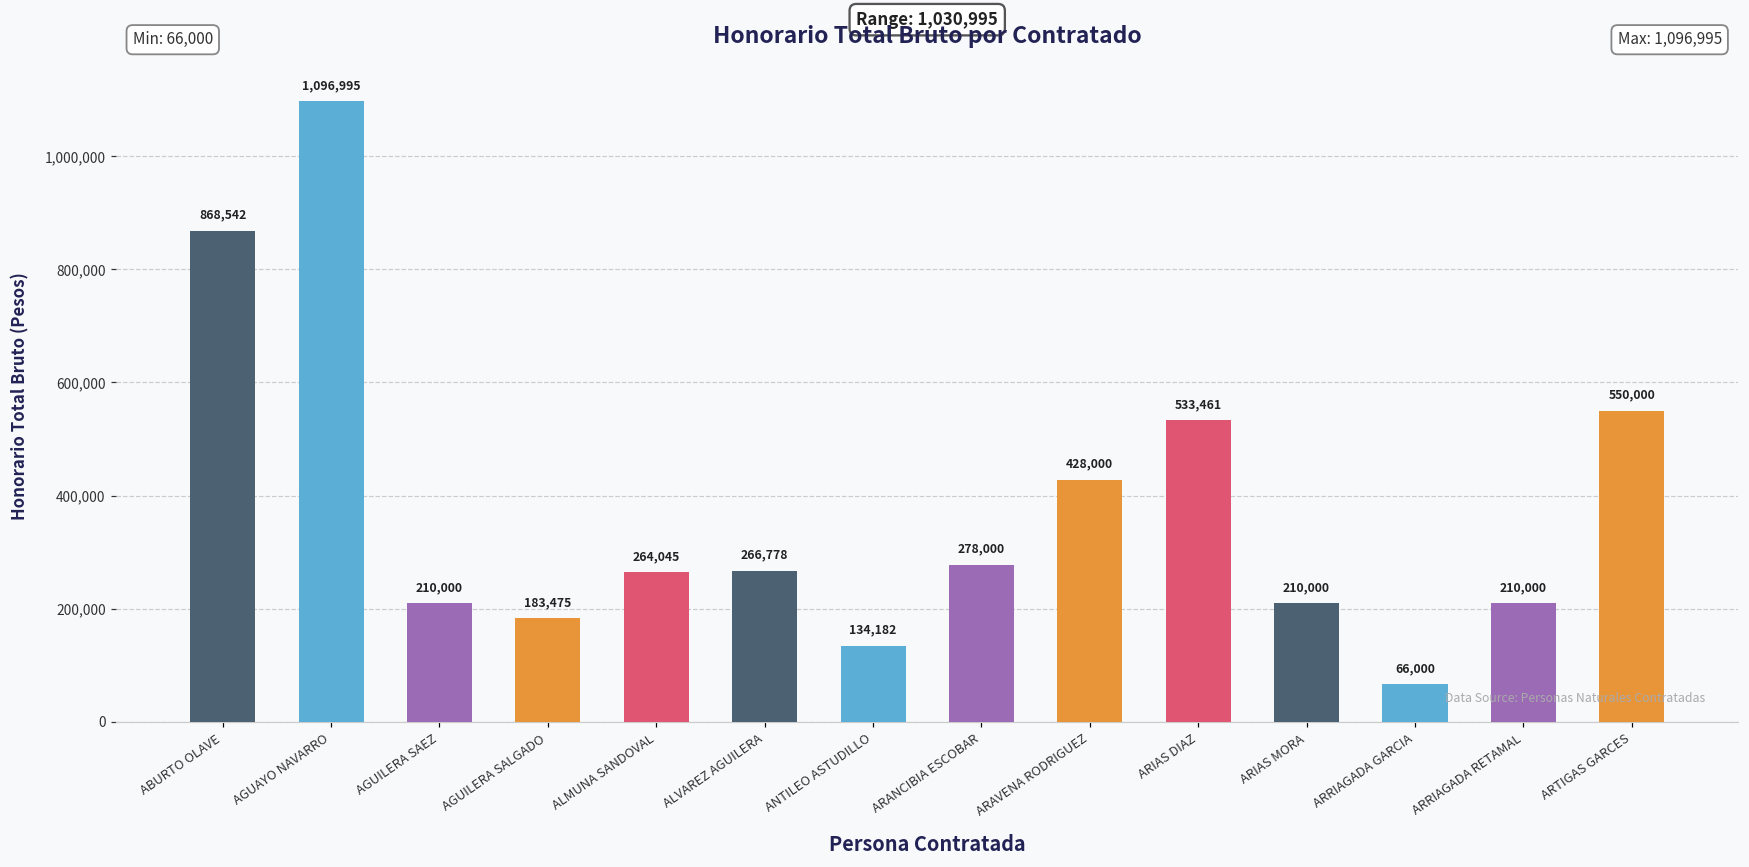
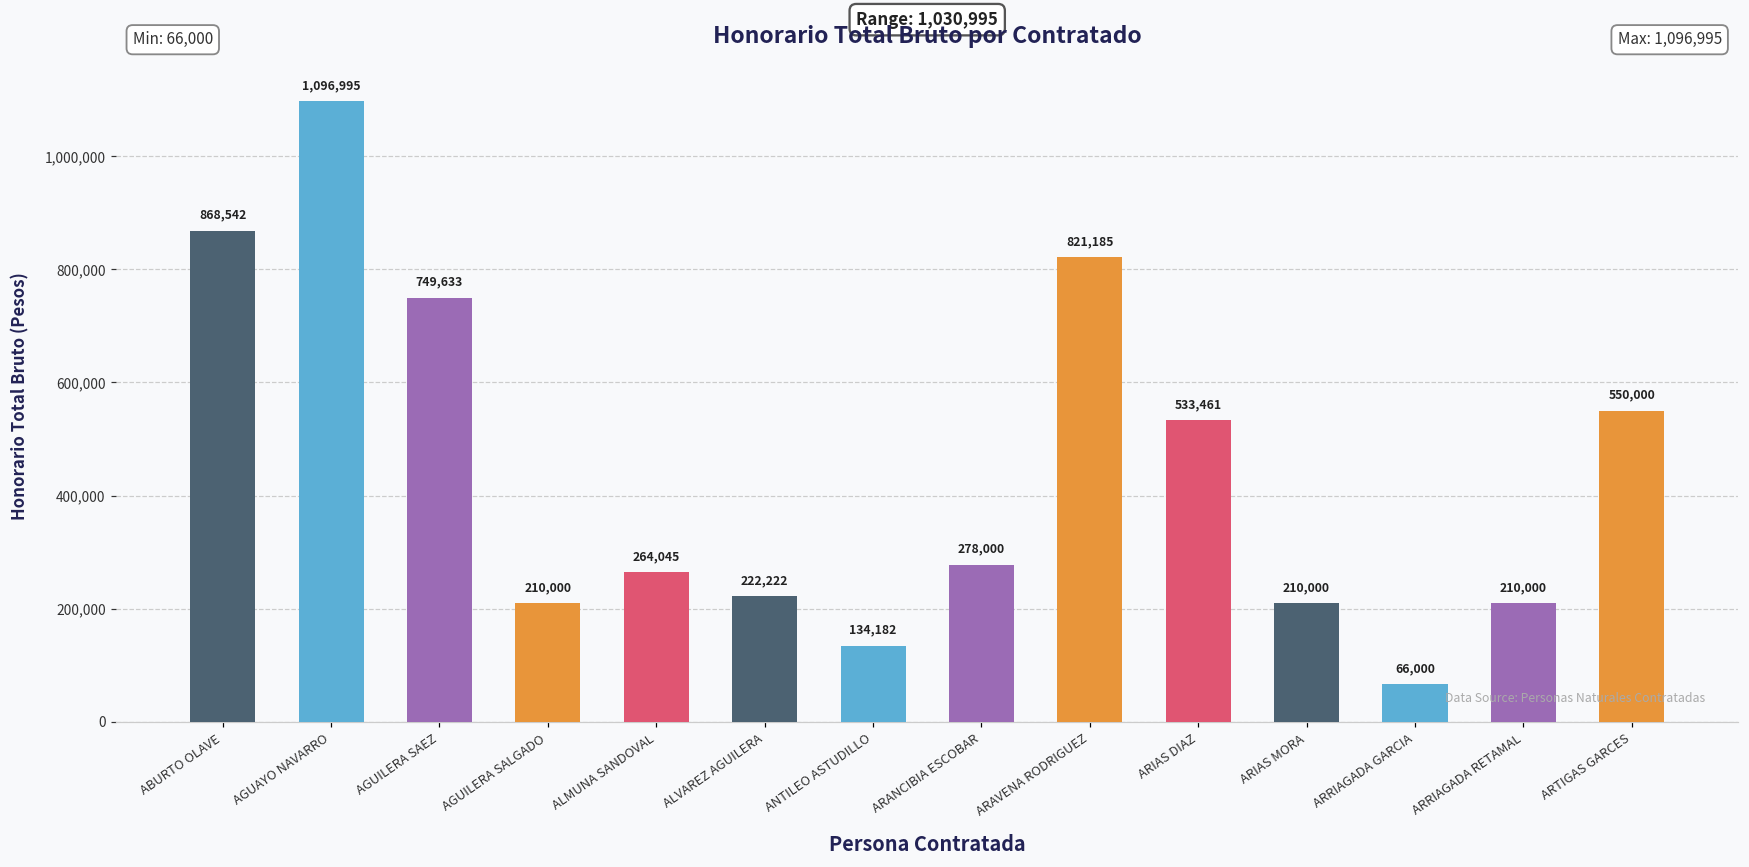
  {
    "ABURTO OLAVE": "868,542",
    "AGUAYO NAVARRO": "1,096,995",
-   "AGUILERA SAEZ": "210,000",
-   "AGUILERA SALGADO": "183,475",
+   "AGUILERA SAEZ": "749,633",
+   "AGUILERA SALGADO": "210,000",
    "ALMUNA SANDOVAL": "264,045",
-   "ALVAREZ AGUILERA": "266,778",
+   "ALVAREZ AGUILERA": "222,222",
    "ANTILEO ASTUDILLO": "134,182",
    "ARANCIBIA ESCOBAR": "278,000",
-   "ARAVENA RODRIGUEZ": "428,000",
+   "ARAVENA RODRIGUEZ": "821,185",
    "ARIAS DIAZ": "533,461",
    "ARIAS MORA": "210,000",
    "ARRIAGADA GARCIA": "66,000",
    "ARRIAGADA RETAMAL": "210,000",
    "ARTIGAS GARCES": "550,000"
  }
